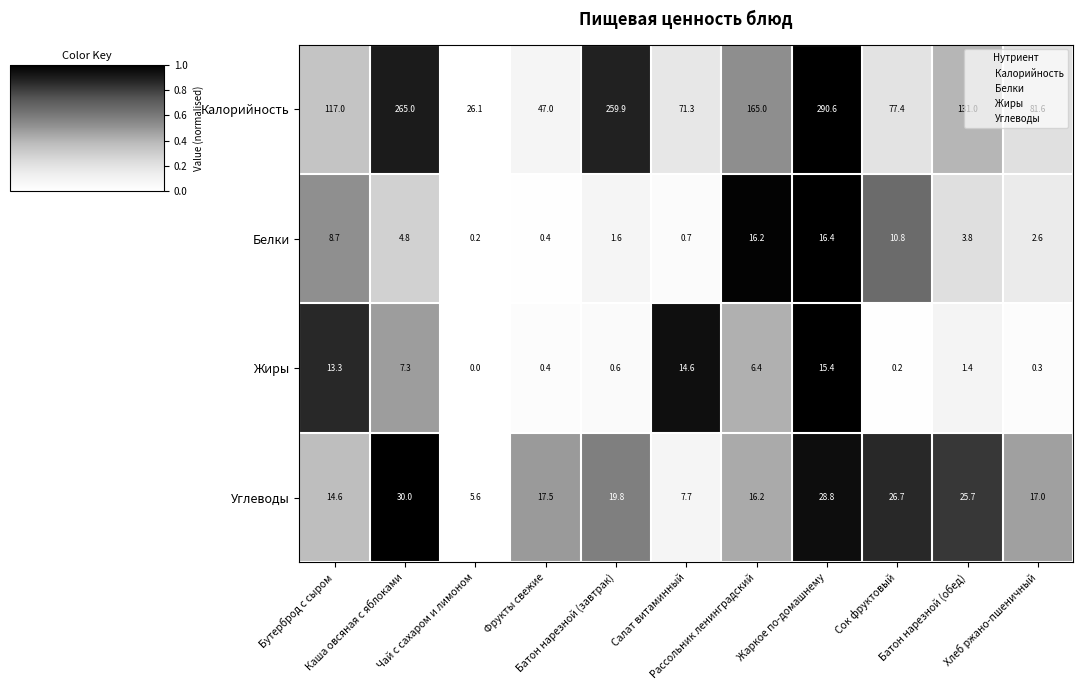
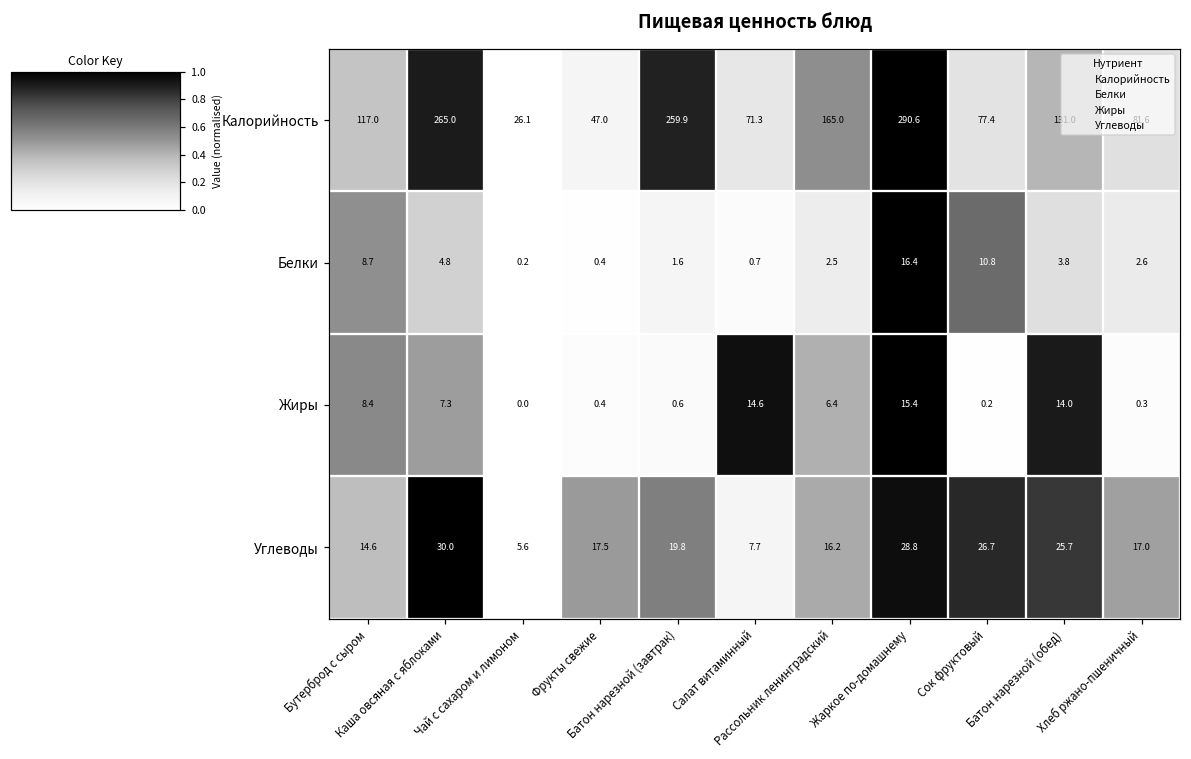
  {
    "Калорийность": {
      "Бутерброд с сыром": 117.0,
      "Каша овсяная с яблоками": 265.0,
      "Чай с сахаром и лимоном": 26.1,
      "Фрукты свежие": 47.0,
      "Батон нарезной (завтрак)": 259.9,
      "Салат витаминный": 71.3,
      "Рассольник ленинградский": 165.0,
      "Жаркое по-домашнему": 290.6,
      "Сок фруктовый": 77.4
    },
    "Белки": {
      "Бутерброд с сыром": 8.7,
      "Каша овсяная с яблоками": 4.8,
      "Чай с сахаром и лимоном": 0.2,
      "Фрукты свежие": 0.4,
      "Батон нарезной (завтрак)": 1.6,
      "Салат витаминный": 0.7,
-     "Рассольник ленинградский": 16.2,
+     "Рассольник ленинградский": 2.5,
      "Жаркое по-домашнему": 16.4,
      "Сок фруктовый": 10.8,
      "Батон нарезной (обед)": 3.8,
      "Хлеб ржано-пшеничный": 2.6
    },
    "Жиры": {
-     "Бутерброд с сыром": 13.3,
+     "Бутерброд с сыром": 8.4,
      "Каша овсяная с яблоками": 7.3,
      "Чай с сахаром и лимоном": 0.0,
      "Фрукты свежие": 0.4,
      "Батон нарезной (завтрак)": 0.6,
      "Салат витаминный": 14.6,
      "Рассольник ленинградский": 6.4,
      "Жаркое по-домашнему": 15.4,
      "Сок фруктовый": 0.2,
-     "Батон нарезной (обед)": 1.4,
+     "Батон нарезной (обед)": 14.0,
      "Хлеб ржано-пшеничный": 0.3
    },
    "Углеводы": {
      "Бутерброд с сыром": 14.6,
      "Каша овсяная с яблоками": 30.0,
      "Чай с сахаром и лимоном": 5.6,
      "Фрукты свежие": 17.5,
      "Батон нарезной (завтрак)": 19.8,
      "Салат витаминный": 7.7,
      "Рассольник ленинградский": 16.2,
      "Жаркое по-домашнему": 28.8,
      "Сок фруктовый": 26.7,
      "Батон нарезной (обед)": 25.7,
      "Хлеб ржано-пшеничный": 17.0
    }
  }
